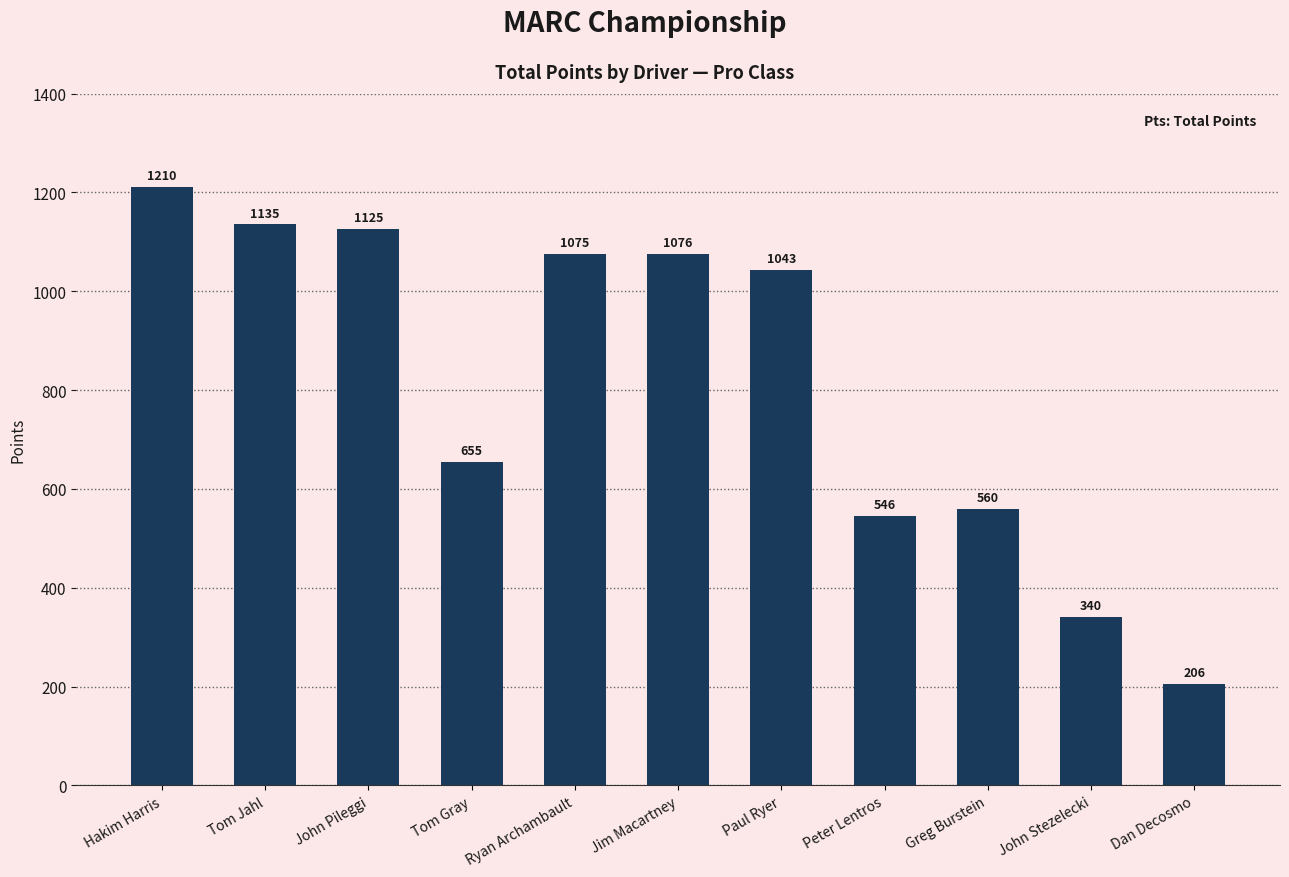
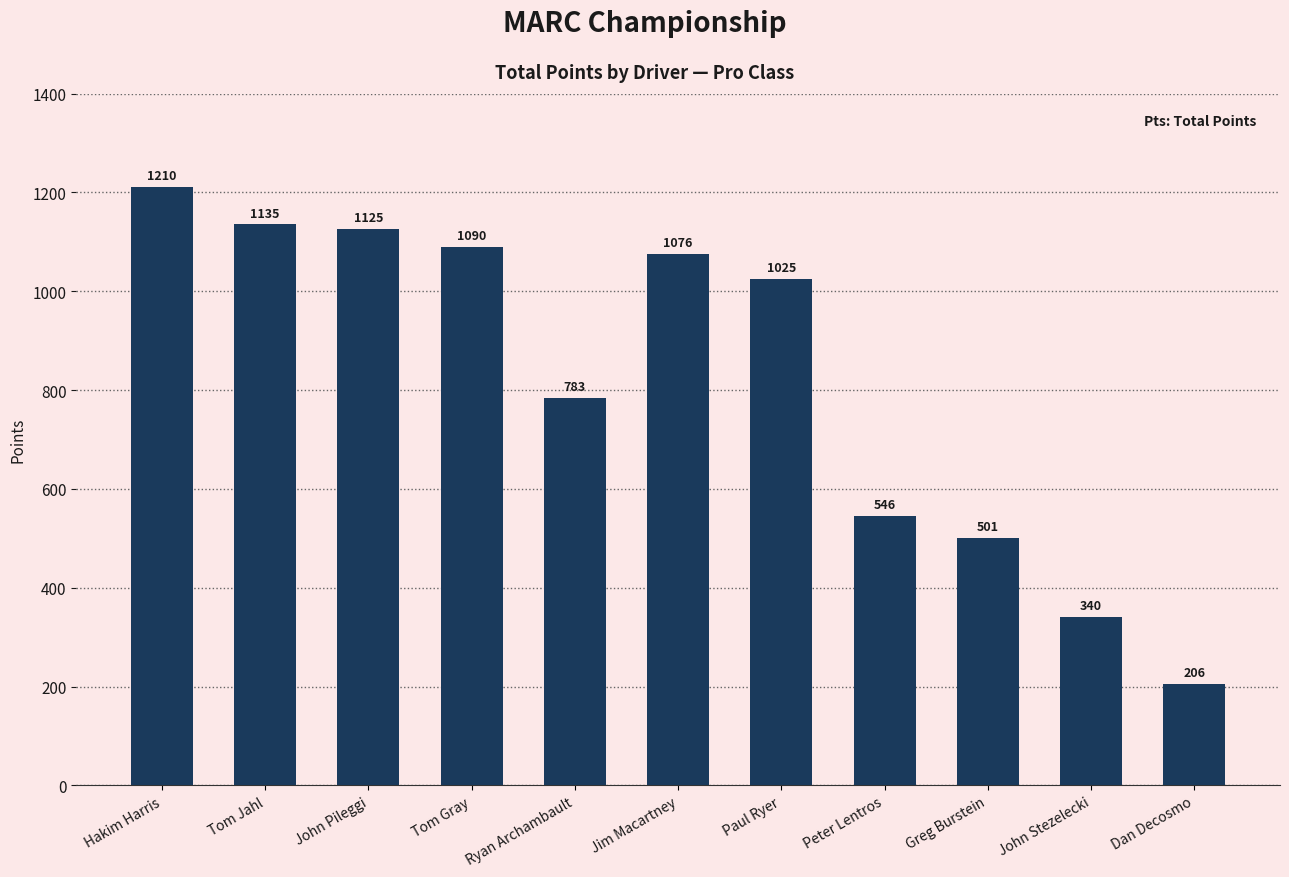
  {
    "Hakim Harris": 1210,
    "Tom Jahl": 1135,
    "John Pileggi": 1125,
-   "Tom Gray": 655,
-   "Ryan Archambault": 1075,
+   "Tom Gray": 1090,
+   "Ryan Archambault": 783,
    "Jim Macartney": 1076,
-   "Paul Ryer": 1043,
+   "Paul Ryer": 1025,
    "Peter Lentros": 546,
-   "Greg Burstein": 560,
+   "Greg Burstein": 501,
    "John Stezelecki": 340,
    "Dan Decosmo": 206
  }
